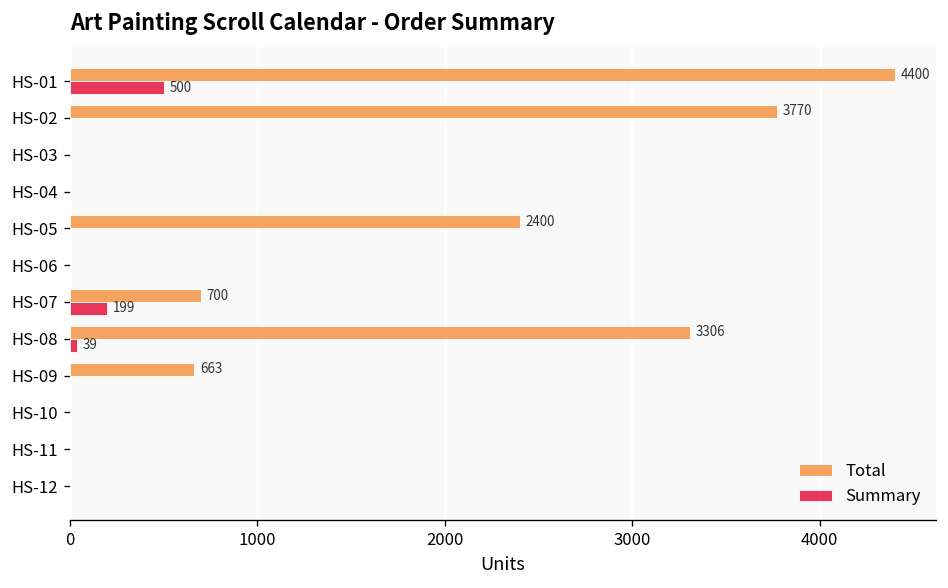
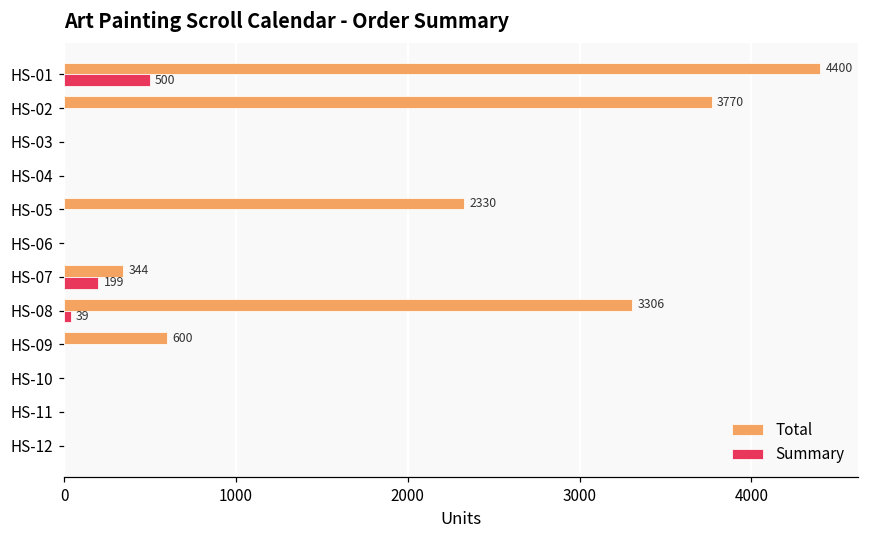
  {
    "Total": {
      "HS-01": 4400,
      "HS-02": 3770,
-     "HS-05": 2400,
-     "HS-07": 700,
+     "HS-05": 2330,
+     "HS-07": 344,
      "HS-08": 3306,
-     "HS-09": 663
+     "HS-09": 600
    },
    "Summary": {
      "HS-01": 500,
      "HS-07": 199,
      "HS-08": 39
    }
  }
